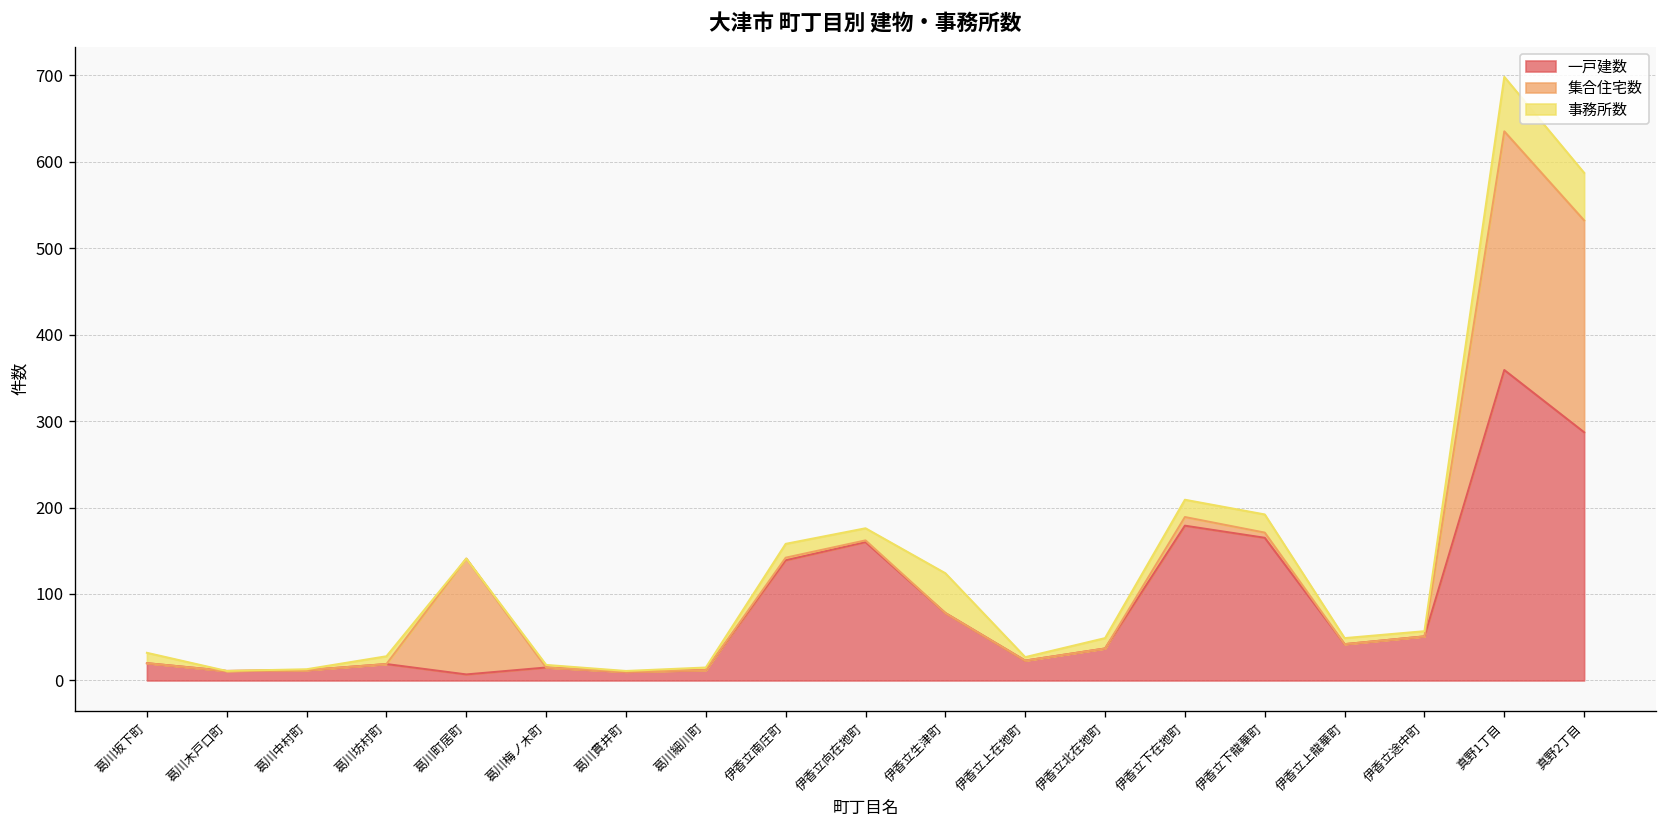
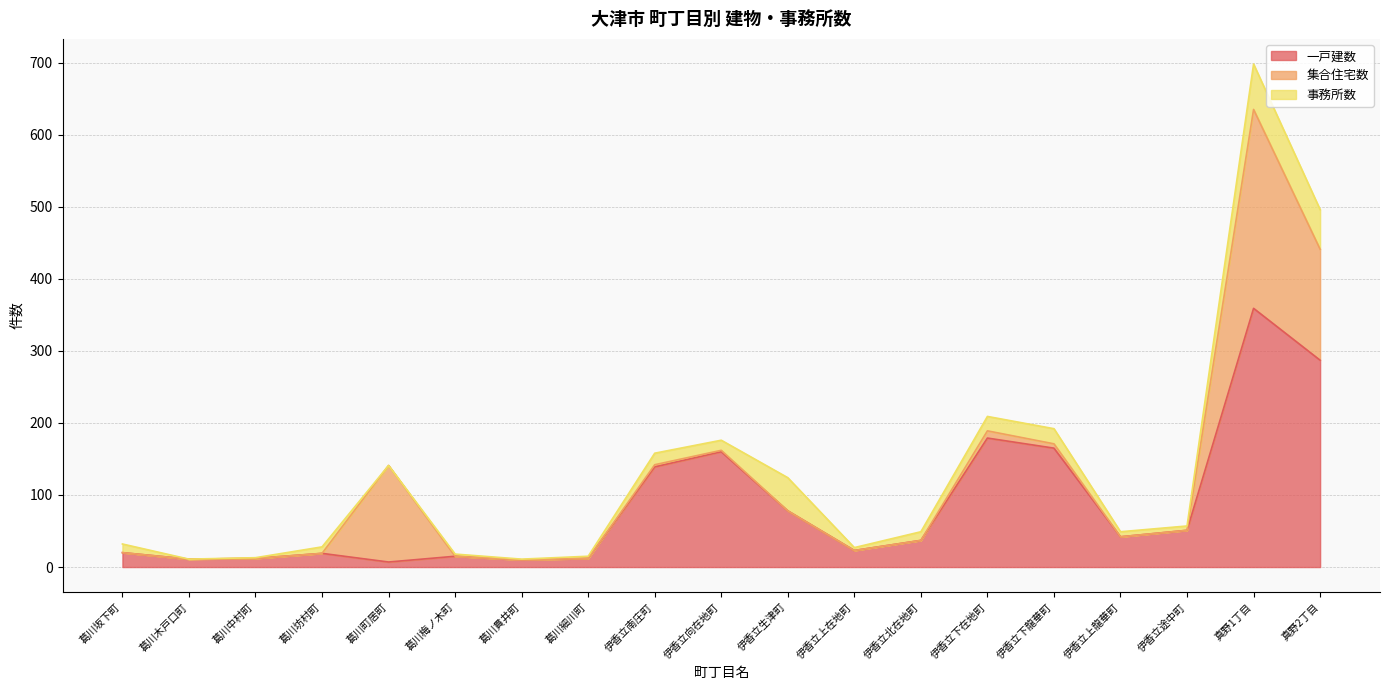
  {
    "一戸建数": {
      "葛川町居町": 10,
      "伊香立下在地町": 180,
      "伊香立下龍華町": 170,
      "真野1丁目": 360,
      "真野2丁目": 290
    },
    "集合住宅数": {
      "伊香立下在地町": 10,
      "伊香立下龍華町": 10,
      "真野1丁目": 280,
-     "真野2丁目": 250
+     "真野2丁目": 150
    },
    "事務所数": {
      "葛川坂下町": 10,
      "葛川坊村町": 10,
      "伊香立南庄町": 20,
      "伊香立向在地町": 10,
      "伊香立生津町": 50,
      "伊香立上在地町": 0,
      "伊香立北在地町": 10,
      "伊香立下在地町": 20,
      "伊香立下龍華町": 20,
      "伊香立上龍華町": 10,
      "伊香立途中町": 10,
      "真野1丁目": 60,
      "真野2丁目": 60
    }
  }
